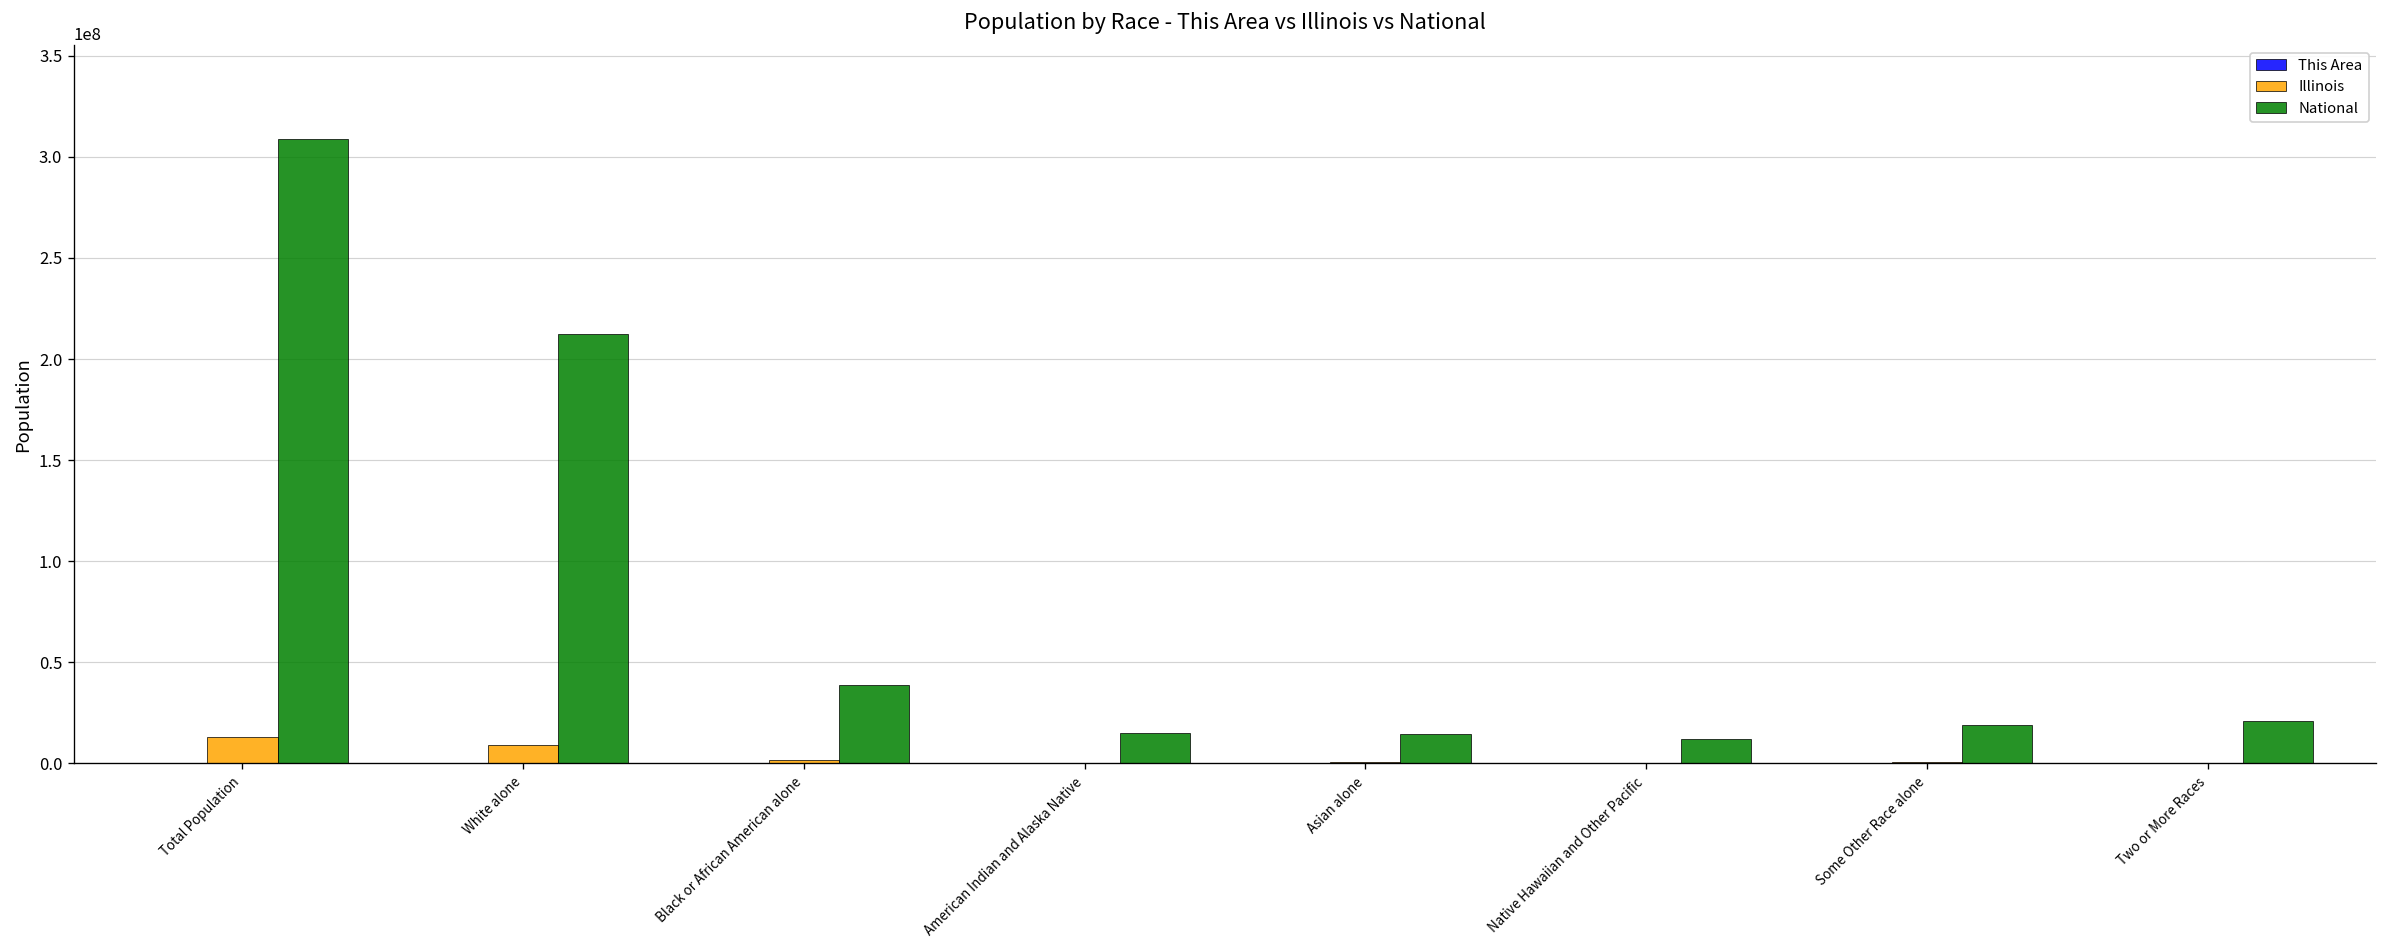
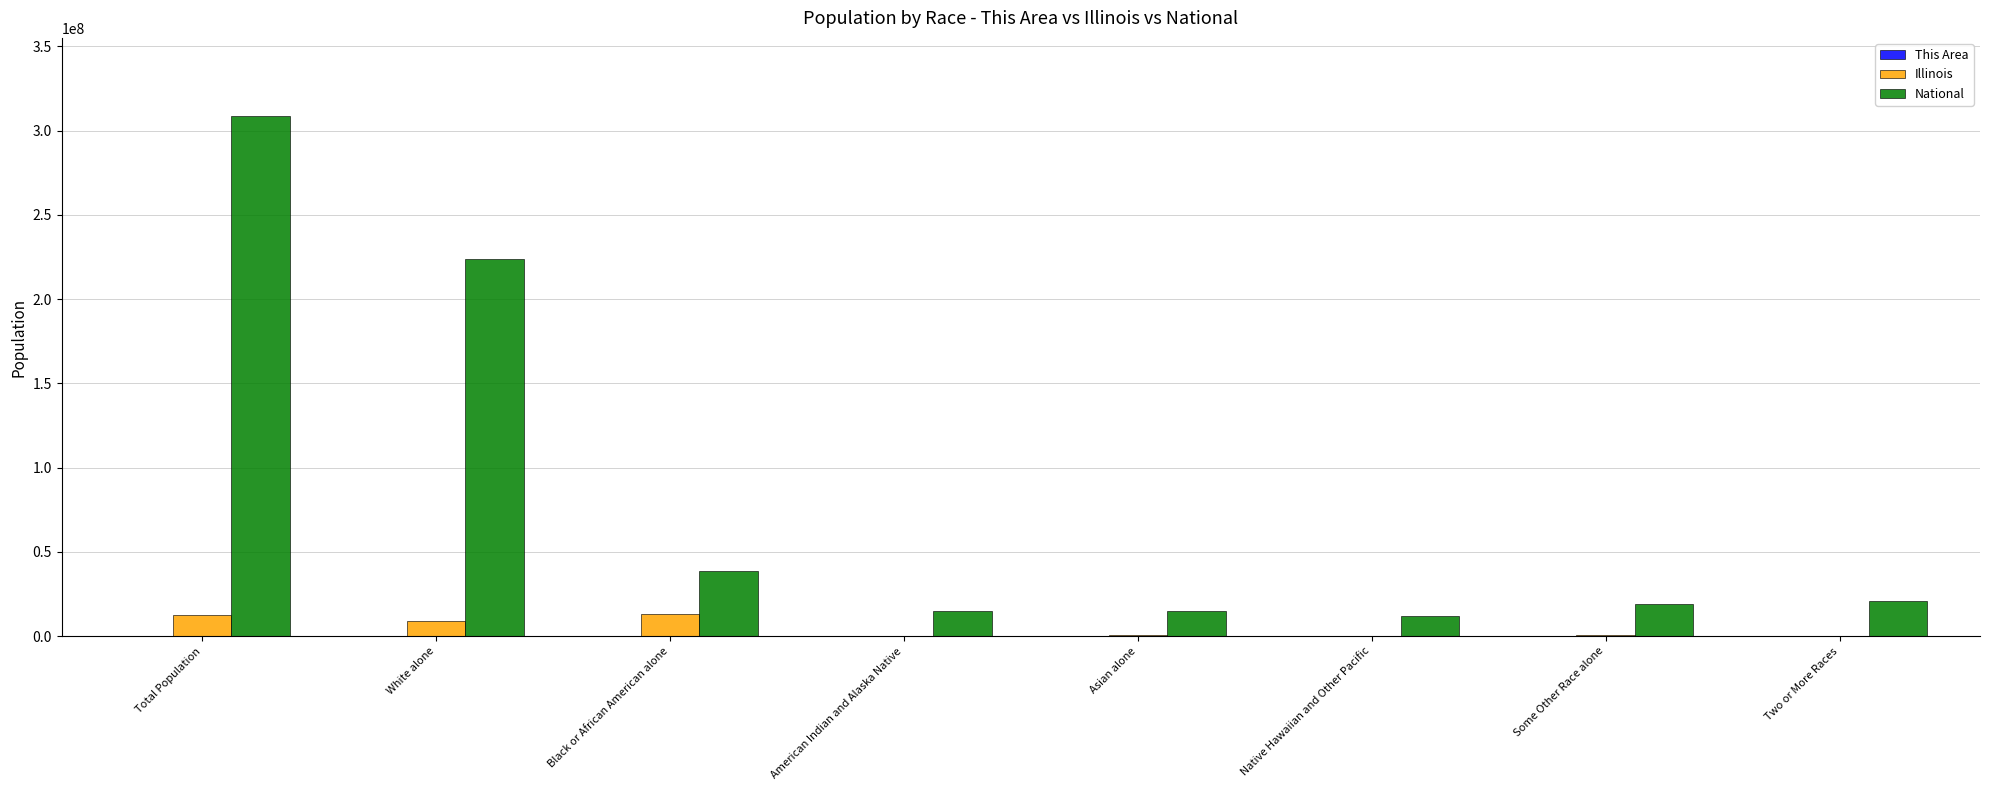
  {
    "Illinois": {
      "Total Population": 13000000,
      "White alone": 9000000,
-     "Black or African American alone": 2000000
+     "Black or African American alone": 13000000
    },
    "National": {
      "Total Population": 309000000,
-     "White alone": 212000000,
+     "White alone": 224000000,
      "Black or African American alone": 39000000,
      "American Indian and Alaska Native": 15000000,
      "Asian alone": 15000000,
      "Native Hawaiian and Other Pacific": 12000000,
      "Some Other Race alone": 19000000,
      "Two or More Races": 21000000
    }
  }
